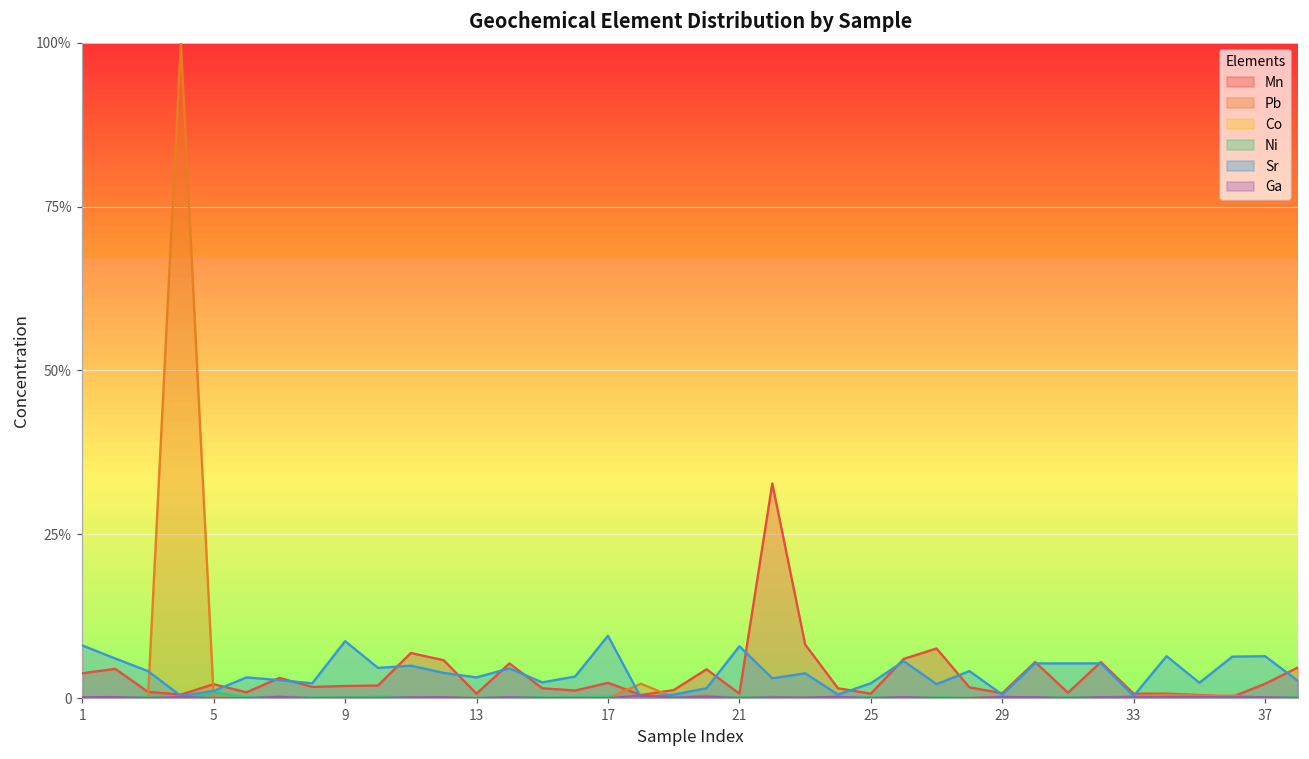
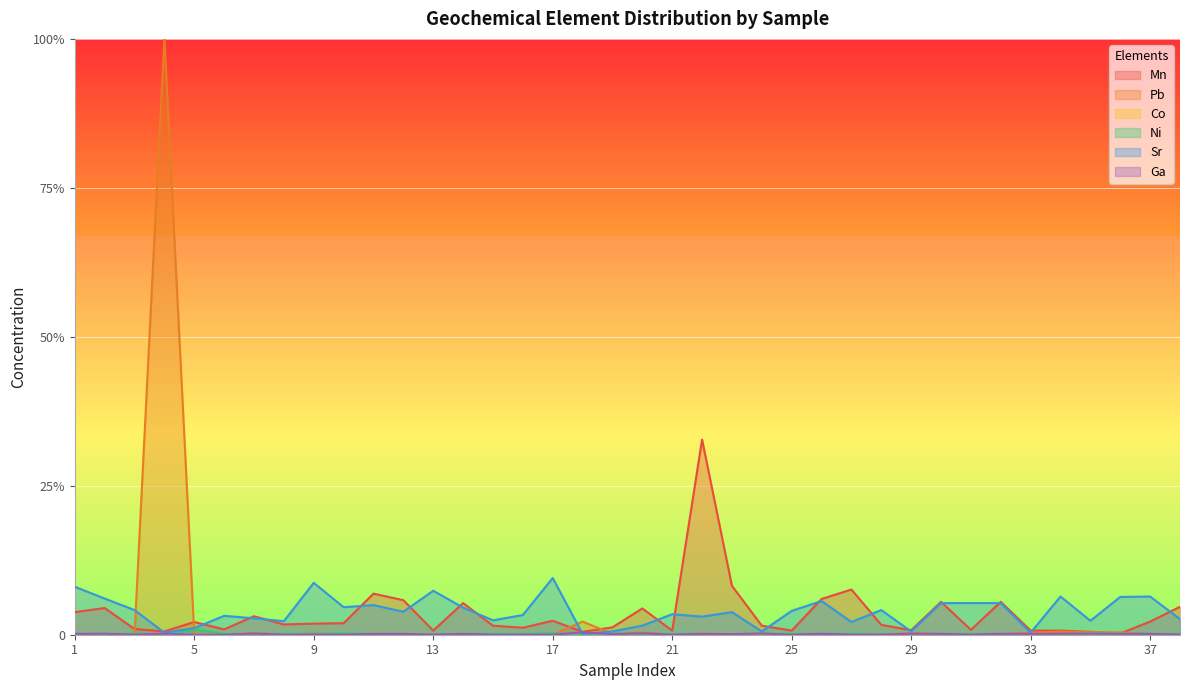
  {
    "Sr": {
      "1": "8%",
      "9": "9%",
-     "13": "3%",
+     "13": "7%",
      "17": "10%",
-     "21": "8%",
-     "25": "2%",
+     "21": "3%",
+     "25": "4%",
      "37": "6%"
    }
  }
